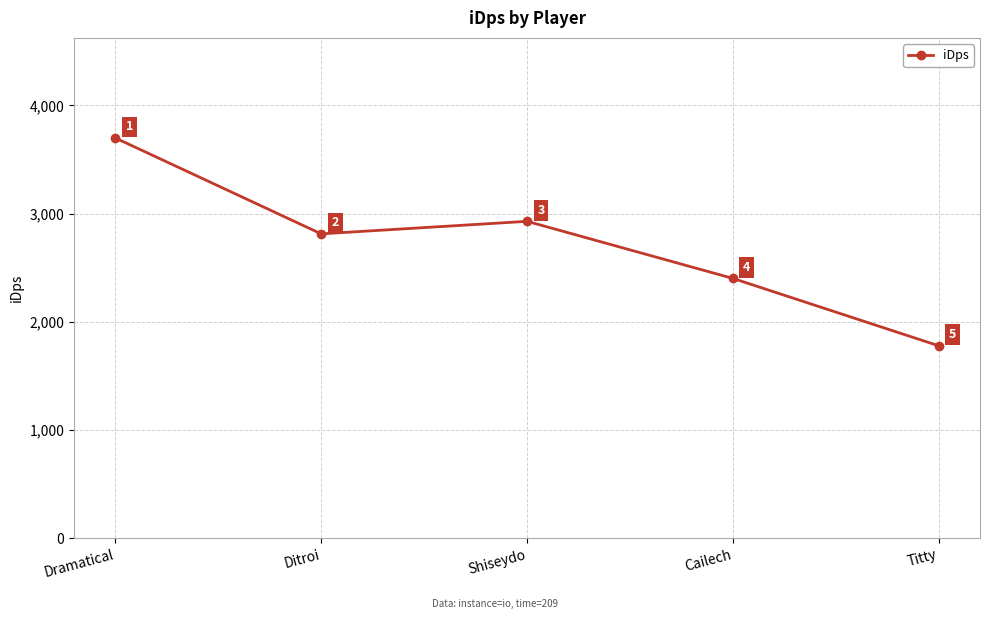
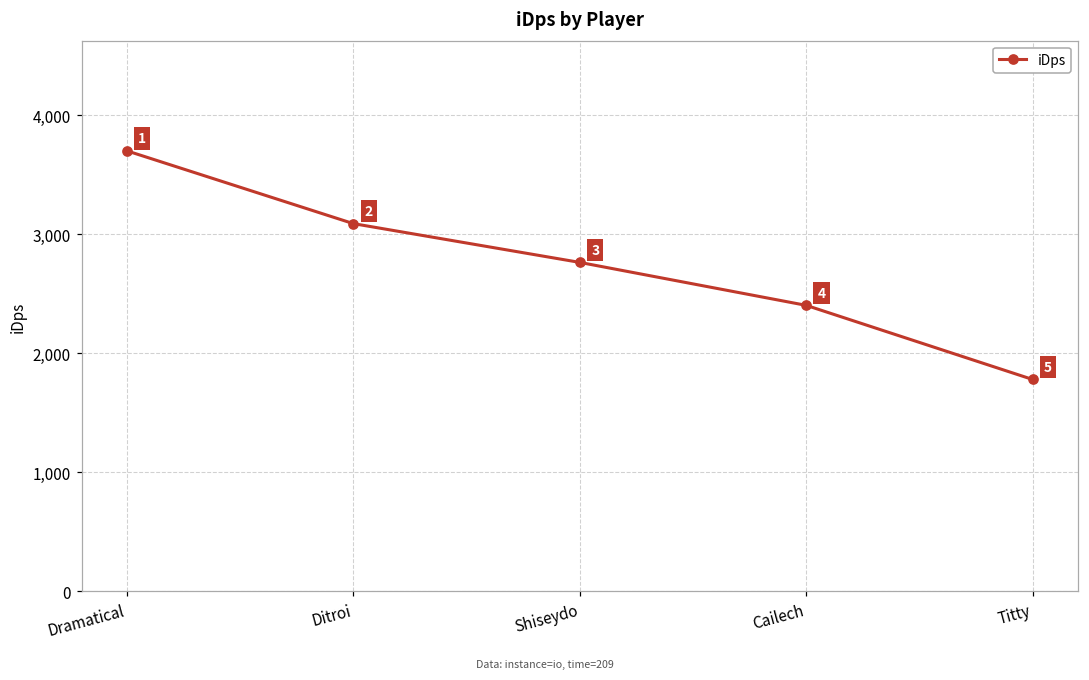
  {
-   "Ditroi": "2,810",
-   "Shiseydo": "2,930"
+   "Ditroi": "3,090",
+   "Shiseydo": "2,760"
  }
